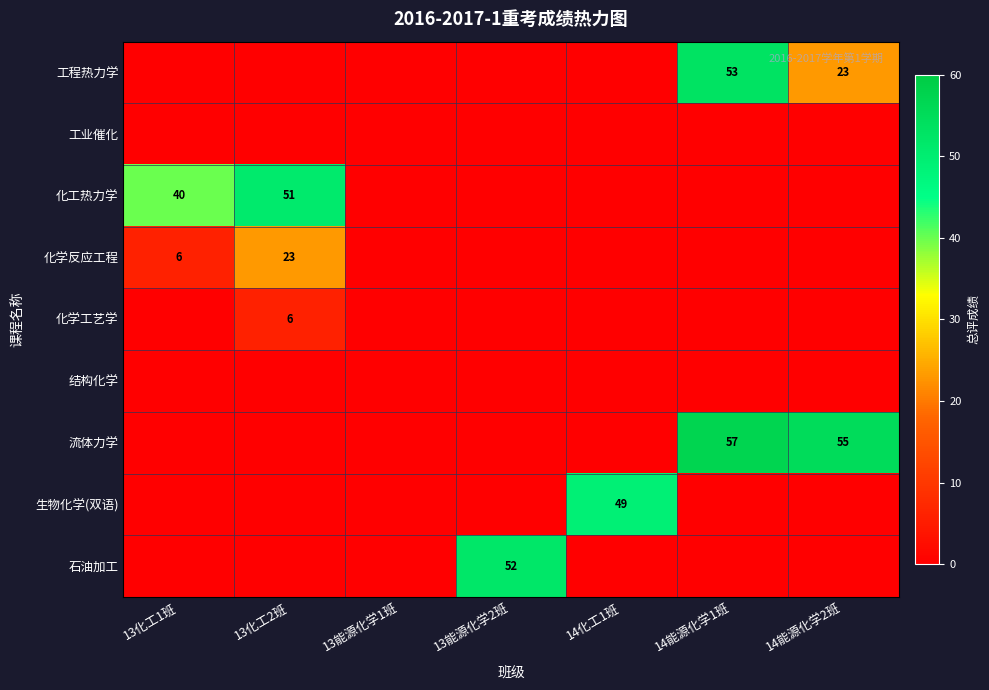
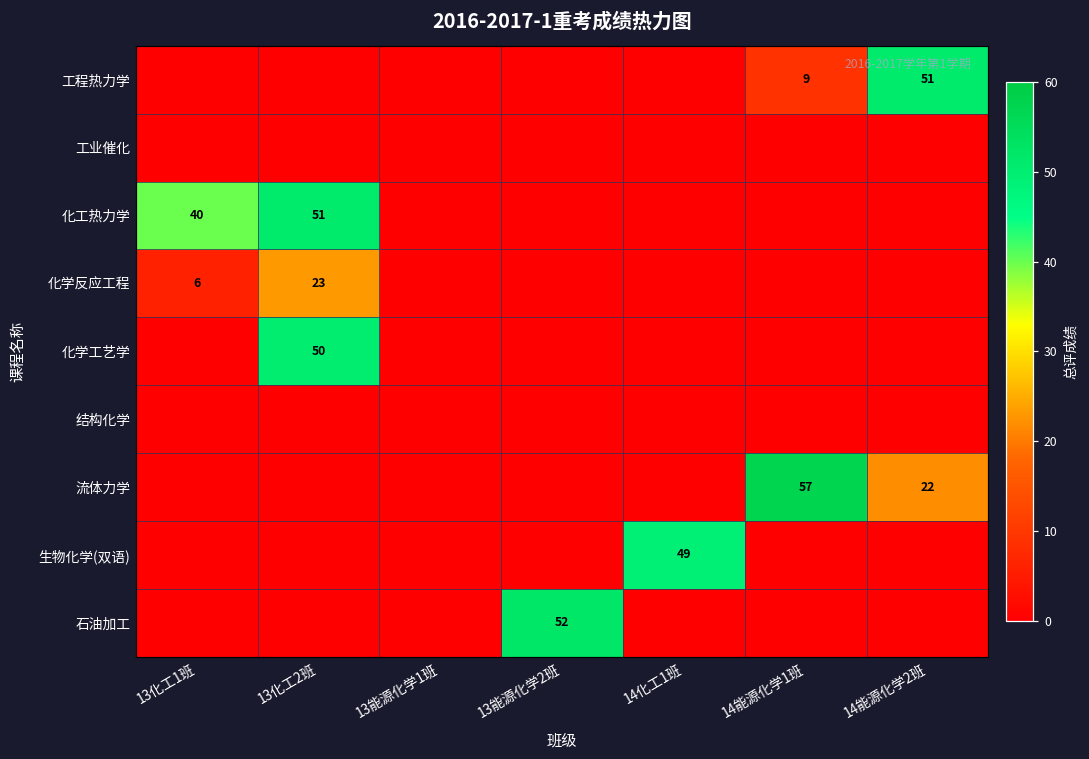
  {
    "工程热力学": {
-     "14能源化学1班": 53,
-     "14能源化学2班": 23
+     "14能源化学1班": 9,
+     "14能源化学2班": 51
    },
    "化工热力学": {
      "13化工1班": 40,
      "13化工2班": 51
    },
    "化学反应工程": {
      "13化工1班": 6,
      "13化工2班": 23
    },
    "化学工艺学": {
-     "13化工2班": 6
+     "13化工2班": 50
    },
    "流体力学": {
      "14能源化学1班": 57,
-     "14能源化学2班": 55
+     "14能源化学2班": 22
    },
    "生物化学(双语)": {
      "14化工1班": 49
    },
    "石油加工": {
      "13能源化学2班": 52
    }
  }
